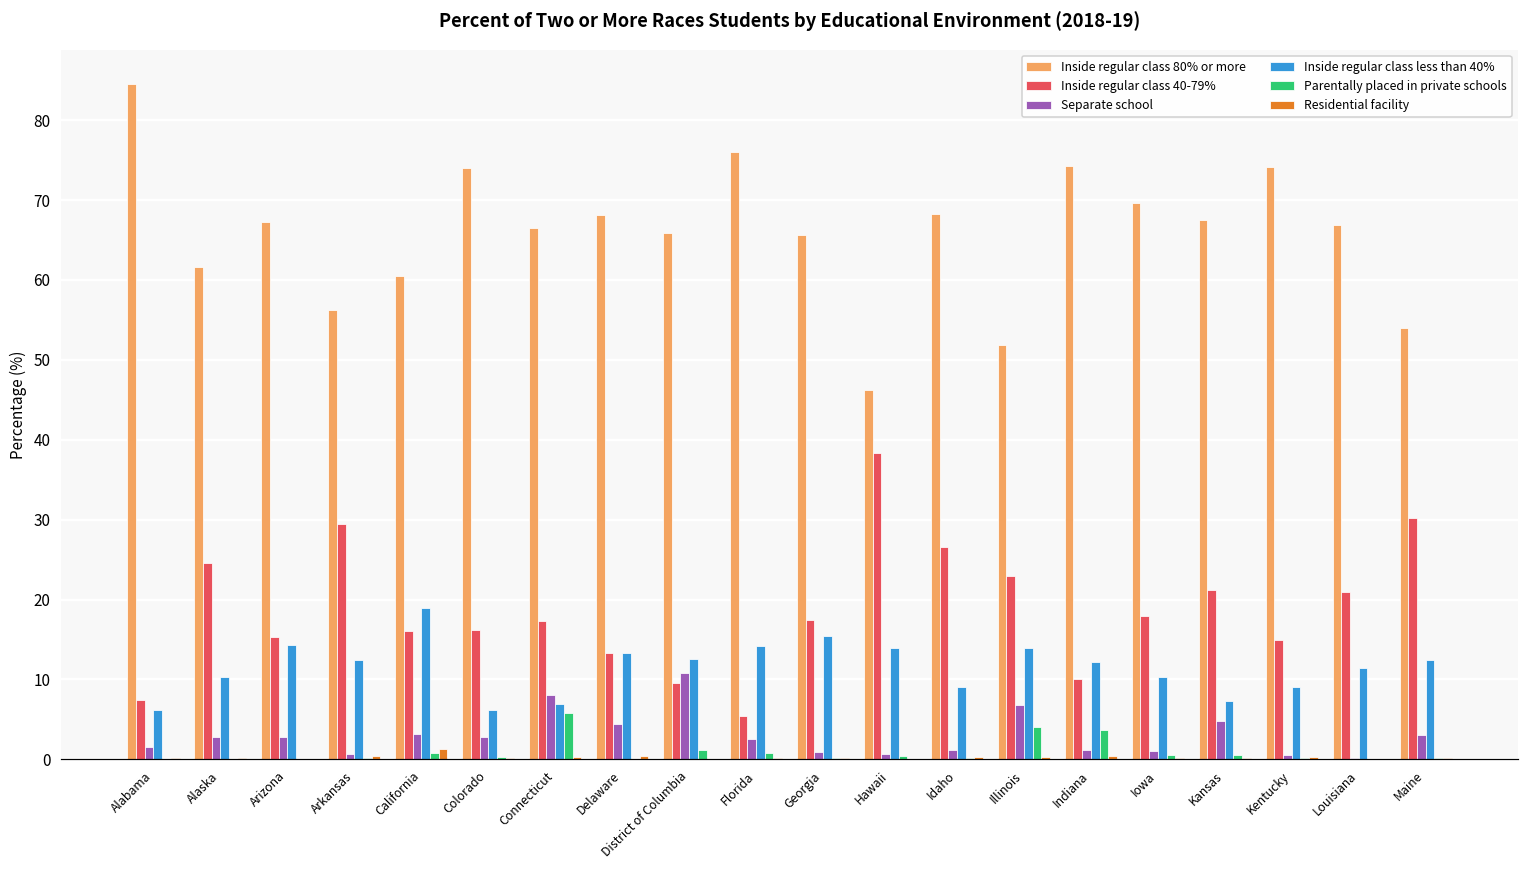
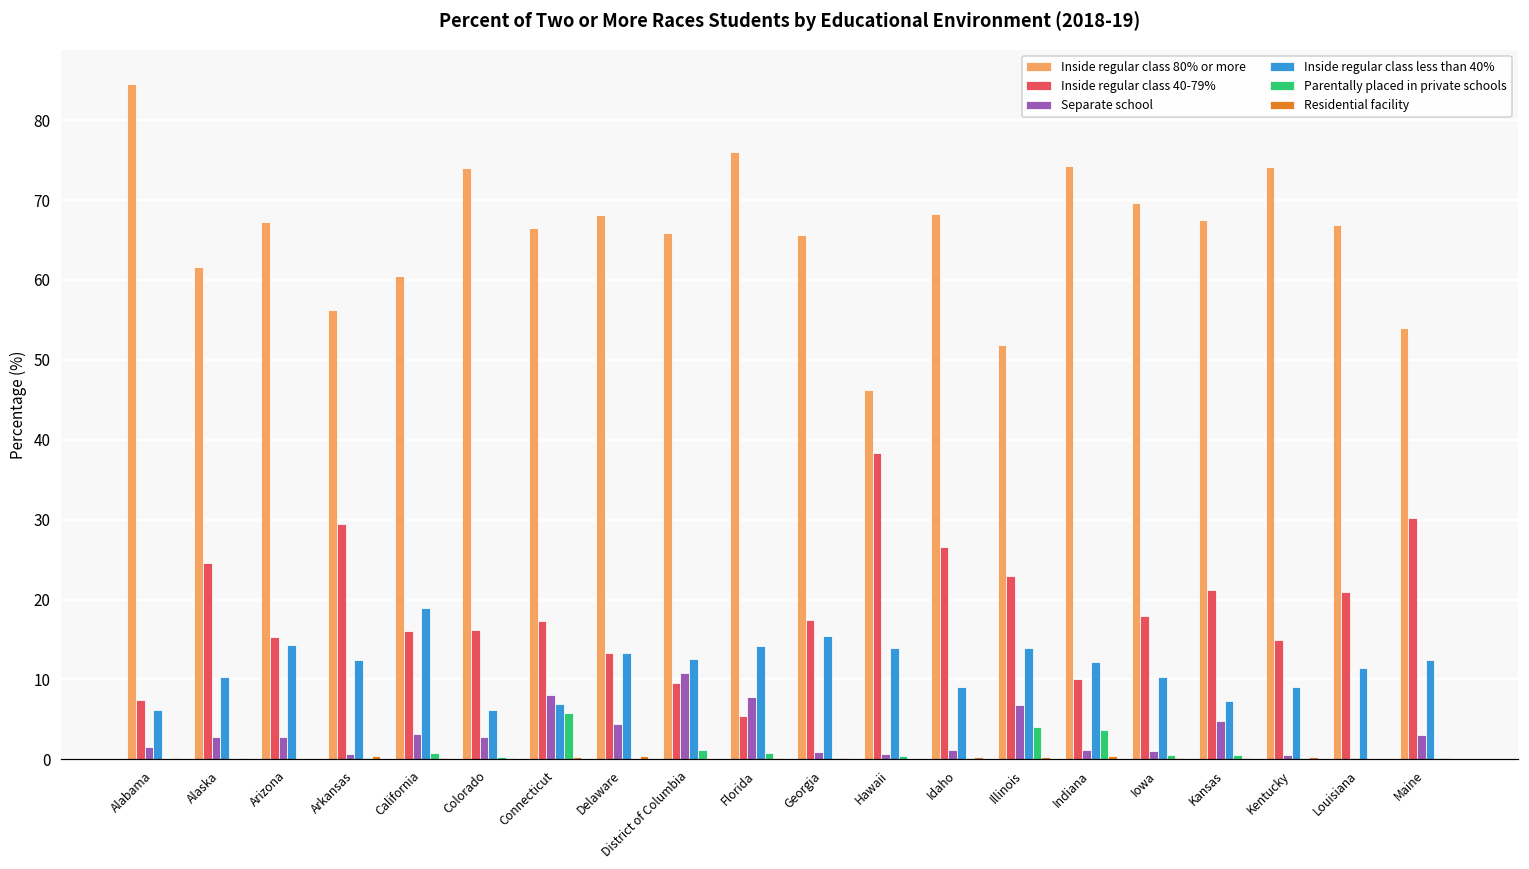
  {
    "Inside regular class 80% or more": {
      "Alabama": 85,
      "Alaska": 62,
      "Arizona": 67,
      "Arkansas": 56,
      "California": 61,
      "Colorado": 74,
      "Connecticut": 67,
      "Delaware": 68,
      "District of Columbia": 66,
      "Florida": 76,
      "Georgia": 66,
      "Hawaii": 46,
      "Idaho": 68,
      "Illinois": 52,
      "Indiana": 74,
      "Iowa": 70,
      "Kansas": 67,
      "Kentucky": 74,
      "Louisiana": 67,
      "Maine": 54
    },
    "Inside regular class 40-79%": {
      "Alabama": 7,
      "Alaska": 25,
      "Arizona": 15,
      "Arkansas": 29,
      "California": 16,
      "Colorado": 16,
      "Connecticut": 17,
      "Delaware": 13,
      "District of Columbia": 10,
      "Florida": 5,
      "Georgia": 17,
      "Hawaii": 38,
      "Idaho": 27,
      "Illinois": 23,
      "Indiana": 10,
      "Iowa": 18,
      "Kansas": 21,
      "Kentucky": 15,
      "Louisiana": 21,
      "Maine": 30
    },
    "Separate school": {
      "Alabama": 2,
      "Alaska": 3,
      "Arizona": 3,
      "Arkansas": 1,
      "California": 3,
      "Colorado": 3,
      "Connecticut": 8,
      "Delaware": 4,
      "District of Columbia": 11,
-     "Florida": 3,
+     "Florida": 8,
      "Georgia": 1,
      "Hawaii": 1,
      "Idaho": 1,
      "Illinois": 7,
      "Indiana": 1,
      "Iowa": 1,
      "Kansas": 5,
      "Kentucky": 1,
      "Maine": 3
    },
    "Inside regular class less than 40%": {
      "Alabama": 6,
      "Alaska": 10,
      "Arizona": 14,
      "Arkansas": 12,
      "California": 19,
      "Colorado": 6,
      "Connecticut": 7,
      "Delaware": 13,
      "District of Columbia": 13,
      "Florida": 14,
      "Georgia": 15,
      "Hawaii": 14,
      "Idaho": 9,
      "Illinois": 14,
      "Indiana": 12,
      "Iowa": 10,
      "Kansas": 7,
      "Kentucky": 9,
      "Louisiana": 11,
      "Maine": 12
    },
    "Parentally placed in private schools": {
      "Alaska": 0,
      "California": 1,
      "Connecticut": 6,
      "Delaware": 0,
      "District of Columbia": 1,
      "Florida": 1,
      "Hawaii": 0,
      "Illinois": 4,
      "Indiana": 4,
      "Iowa": 1,
      "Kansas": 1,
      "Louisiana": 0
    },
    "Residential facility": {
      "Arkansas": 0,
-     "California": 1,
+     "California": 0,
      "Delaware": 0,
      "District of Columbia": 0,
      "Indiana": 0,
      "Louisiana": 0
    }
  }
